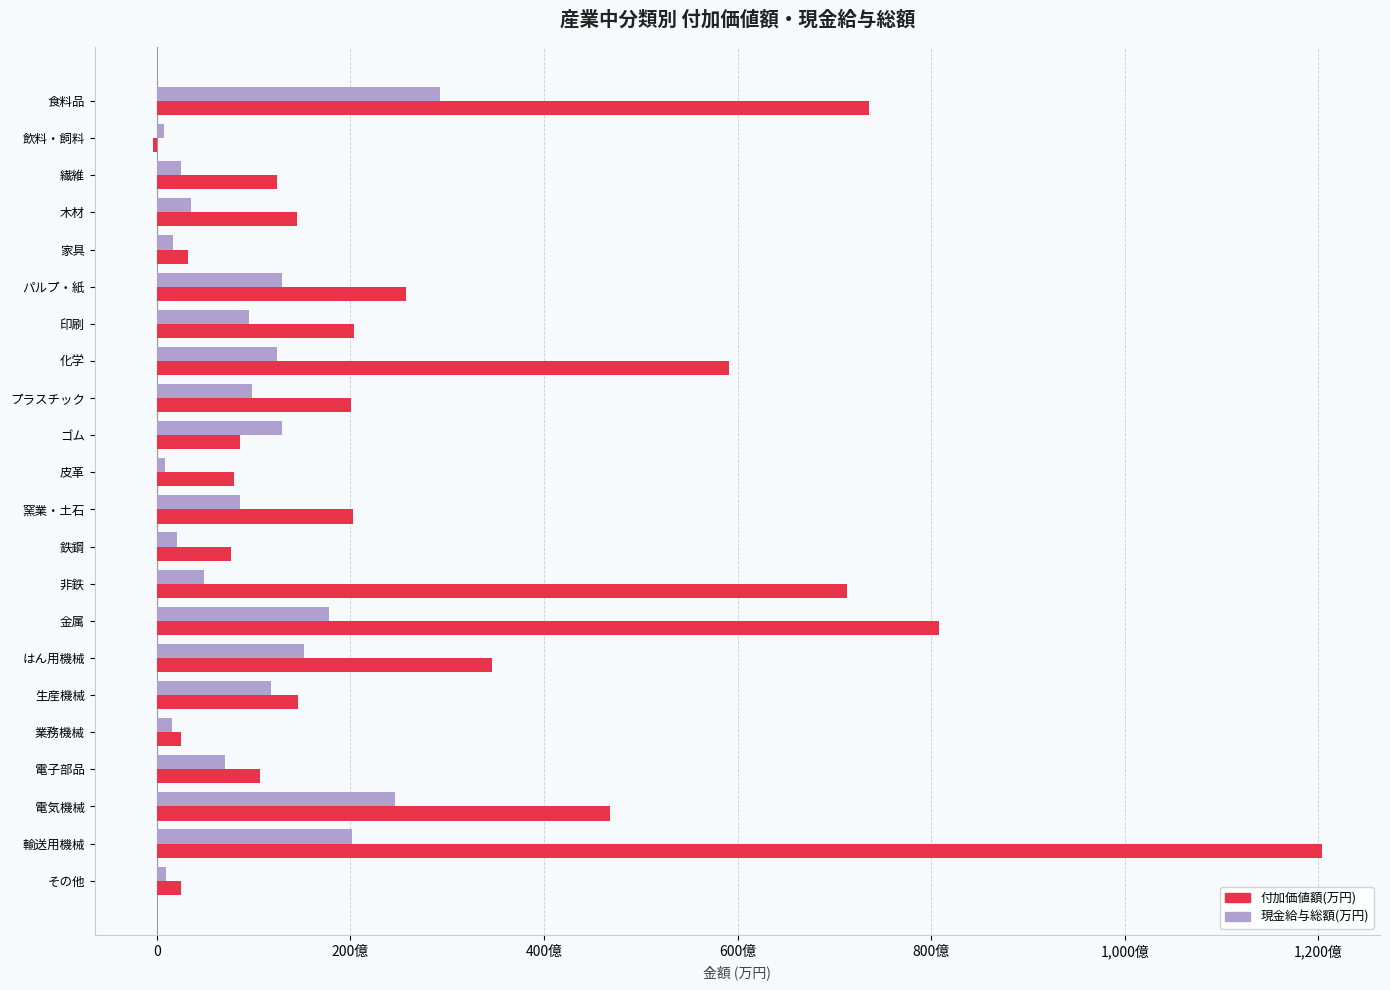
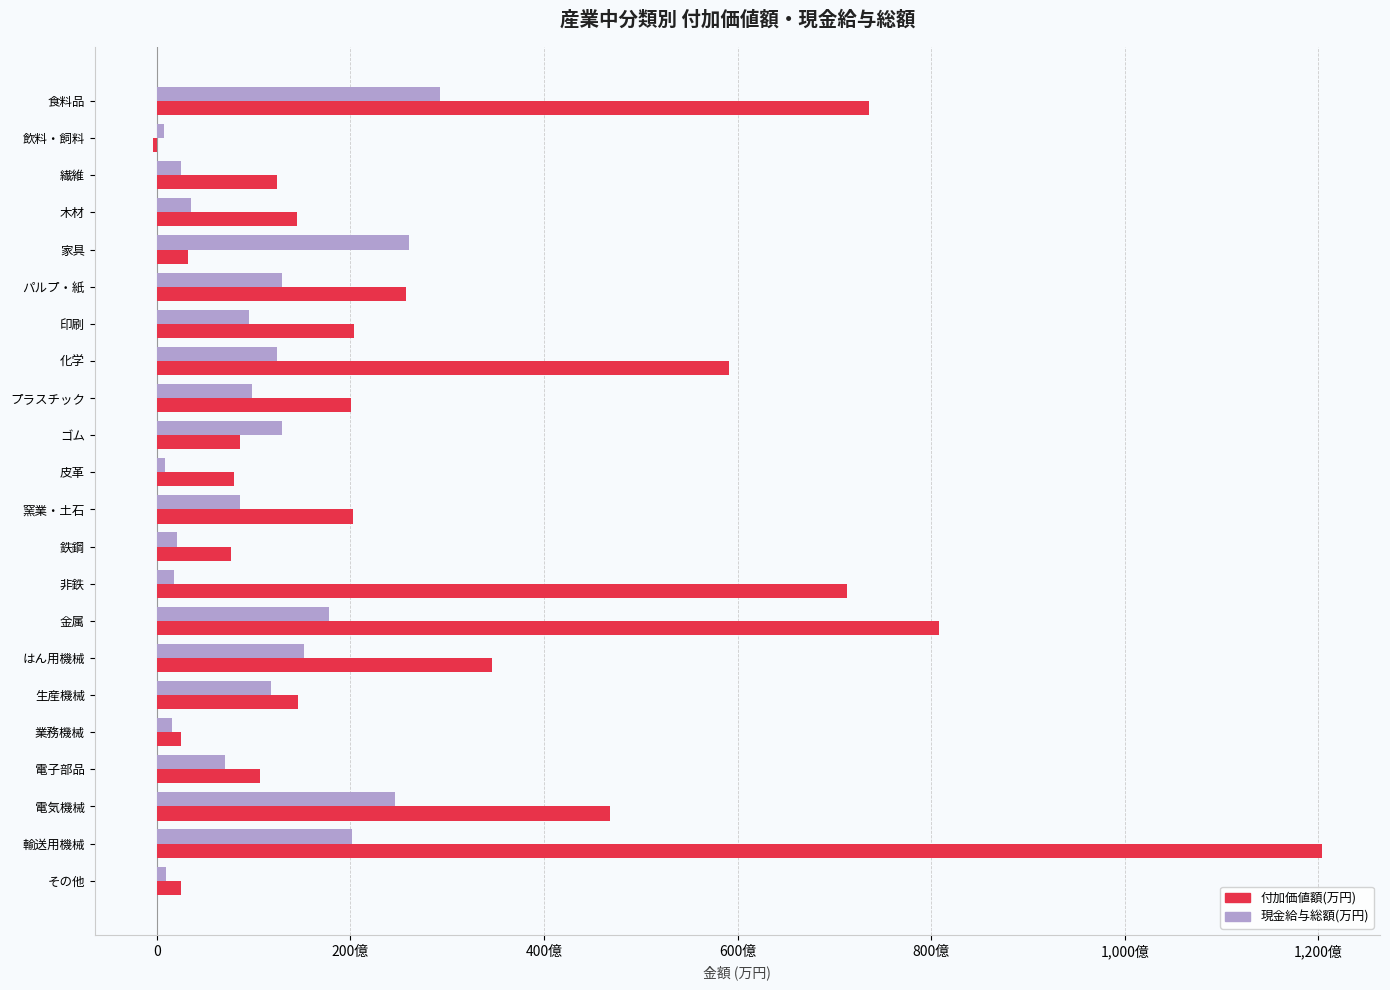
  {
    "付加価値額(万円)": {
      "食料品": "740億",
      "飲料・飼料": "0億",
      "繊維": "120億",
      "木材": "140億",
      "家具": "30億",
      "パルプ・紙": "260億",
      "印刷": "200億",
      "化学": "590億",
      "プラスチック": "200億",
      "ゴム": "90億",
      "皮革": "80億",
      "窯業・土石": "200億",
      "鉄鋼": "80億",
      "非鉄": "710億",
      "金属": "810億",
      "はん用機械": "350億",
      "生産機械": "150億",
      "業務機械": "20億",
      "電子部品": "110億",
      "電気機械": "470億",
      "輸送用機械": "1,200億",
      "その他": "20億"
    },
    "現金給与総額(万円)": {
      "食料品": "290億",
      "飲料・飼料": "10億",
      "繊維": "30億",
      "木材": "40億",
-     "家具": "20億",
+     "家具": "260億",
      "パルプ・紙": "130億",
      "印刷": "100億",
      "化学": "120億",
      "プラスチック": "100億",
      "ゴム": "130億",
      "皮革": "10億",
      "窯業・土石": "90億",
      "鉄鋼": "20億",
-     "非鉄": "50億",
+     "非鉄": "20億",
      "金属": "180億",
      "はん用機械": "150億",
      "生産機械": "120億",
      "業務機械": "20億",
      "電子部品": "70億",
      "電気機械": "250億",
      "輸送用機械": "200億",
      "その他": "10億"
    }
  }
